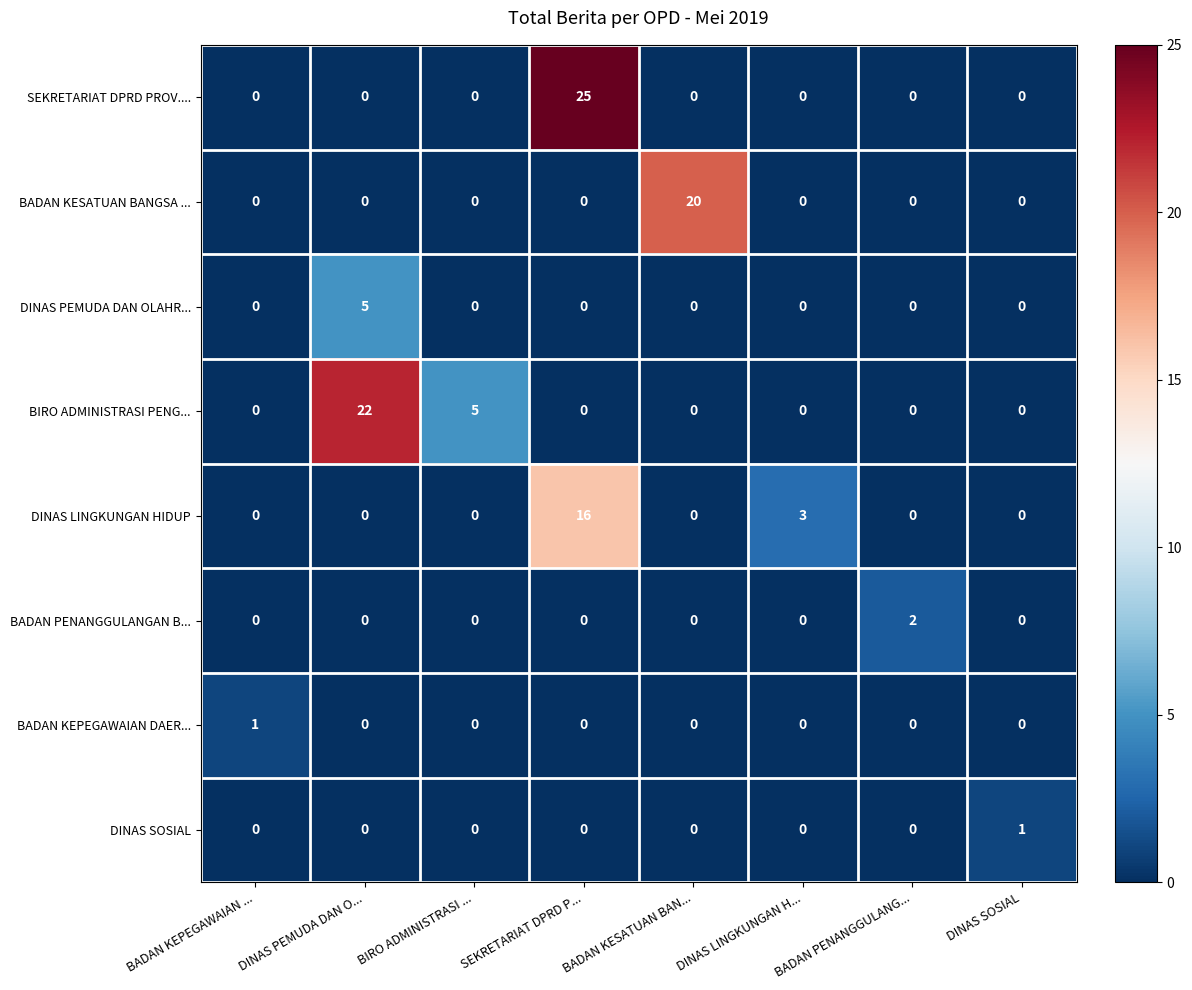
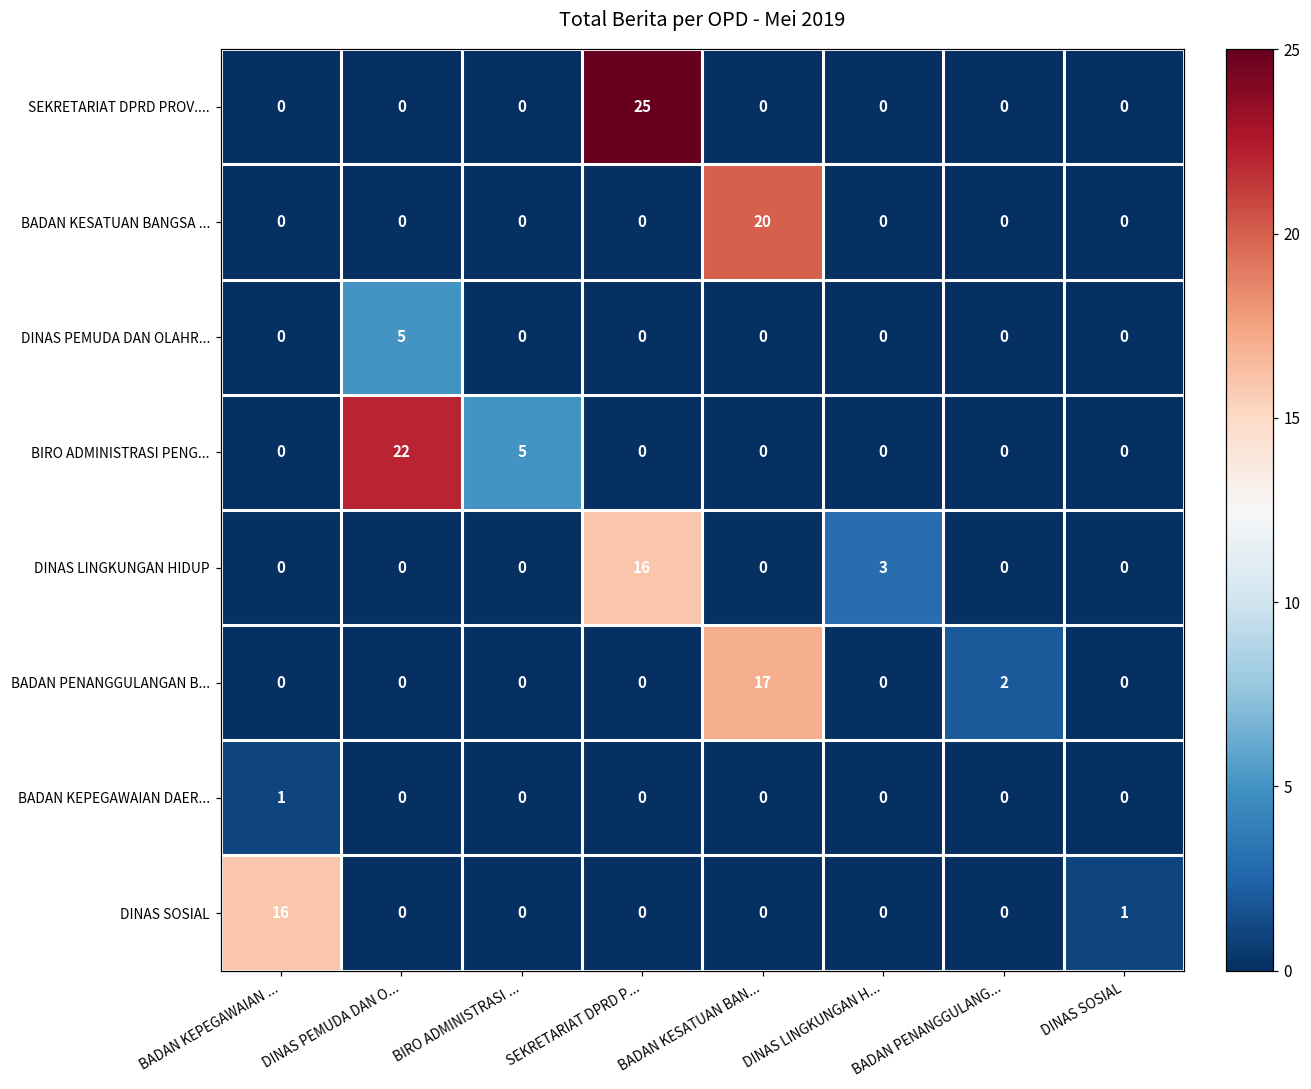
  {
    "SEKRETARIAT DPRD PROV....": {
      "BADAN KEPEGAWAIAN ...": 0,
      "DINAS PEMUDA DAN O...": 0,
      "BIRO ADMINISTRASI ...": 0,
      "SEKRETARIAT DPRD P...": 25,
      "BADAN KESATUAN BAN...": 0,
      "DINAS LINGKUNGAN H...": 0,
      "BADAN PENANGGULANG...": 0,
      "DINAS SOSIAL": 0
    },
    "BADAN KESATUAN BANGSA ...": {
      "BADAN KEPEGAWAIAN ...": 0,
      "DINAS PEMUDA DAN O...": 0,
      "BIRO ADMINISTRASI ...": 0,
      "SEKRETARIAT DPRD P...": 0,
      "BADAN KESATUAN BAN...": 20,
      "DINAS LINGKUNGAN H...": 0,
      "BADAN PENANGGULANG...": 0,
      "DINAS SOSIAL": 0
    },
    "DINAS PEMUDA DAN OLAHR...": {
      "BADAN KEPEGAWAIAN ...": 0,
      "DINAS PEMUDA DAN O...": 5,
      "BIRO ADMINISTRASI ...": 0,
      "SEKRETARIAT DPRD P...": 0,
      "BADAN KESATUAN BAN...": 0,
      "DINAS LINGKUNGAN H...": 0,
      "BADAN PENANGGULANG...": 0,
      "DINAS SOSIAL": 0
    },
    "BIRO ADMINISTRASI PENG...": {
      "BADAN KEPEGAWAIAN ...": 0,
      "DINAS PEMUDA DAN O...": 22,
      "BIRO ADMINISTRASI ...": 5,
      "SEKRETARIAT DPRD P...": 0,
      "BADAN KESATUAN BAN...": 0,
      "DINAS LINGKUNGAN H...": 0,
      "BADAN PENANGGULANG...": 0,
      "DINAS SOSIAL": 0
    },
    "DINAS LINGKUNGAN HIDUP": {
      "BADAN KEPEGAWAIAN ...": 0,
      "DINAS PEMUDA DAN O...": 0,
      "BIRO ADMINISTRASI ...": 0,
      "SEKRETARIAT DPRD P...": 16,
      "BADAN KESATUAN BAN...": 0,
      "DINAS LINGKUNGAN H...": 3,
      "BADAN PENANGGULANG...": 0,
      "DINAS SOSIAL": 0
    },
    "BADAN PENANGGULANGAN B...": {
      "BADAN KEPEGAWAIAN ...": 0,
      "DINAS PEMUDA DAN O...": 0,
      "BIRO ADMINISTRASI ...": 0,
      "SEKRETARIAT DPRD P...": 0,
-     "BADAN KESATUAN BAN...": 0,
+     "BADAN KESATUAN BAN...": 17,
      "DINAS LINGKUNGAN H...": 0,
      "BADAN PENANGGULANG...": 2,
      "DINAS SOSIAL": 0
    },
    "BADAN KEPEGAWAIAN DAER...": {
      "BADAN KEPEGAWAIAN ...": 1,
      "DINAS PEMUDA DAN O...": 0,
      "BIRO ADMINISTRASI ...": 0,
      "SEKRETARIAT DPRD P...": 0,
      "BADAN KESATUAN BAN...": 0,
      "DINAS LINGKUNGAN H...": 0,
      "BADAN PENANGGULANG...": 0,
      "DINAS SOSIAL": 0
    },
    "DINAS SOSIAL": {
-     "BADAN KEPEGAWAIAN ...": 0,
+     "BADAN KEPEGAWAIAN ...": 16,
      "DINAS PEMUDA DAN O...": 0,
      "BIRO ADMINISTRASI ...": 0,
      "SEKRETARIAT DPRD P...": 0,
      "BADAN KESATUAN BAN...": 0,
      "DINAS LINGKUNGAN H...": 0,
      "BADAN PENANGGULANG...": 0,
      "DINAS SOSIAL": 1
    }
  }
